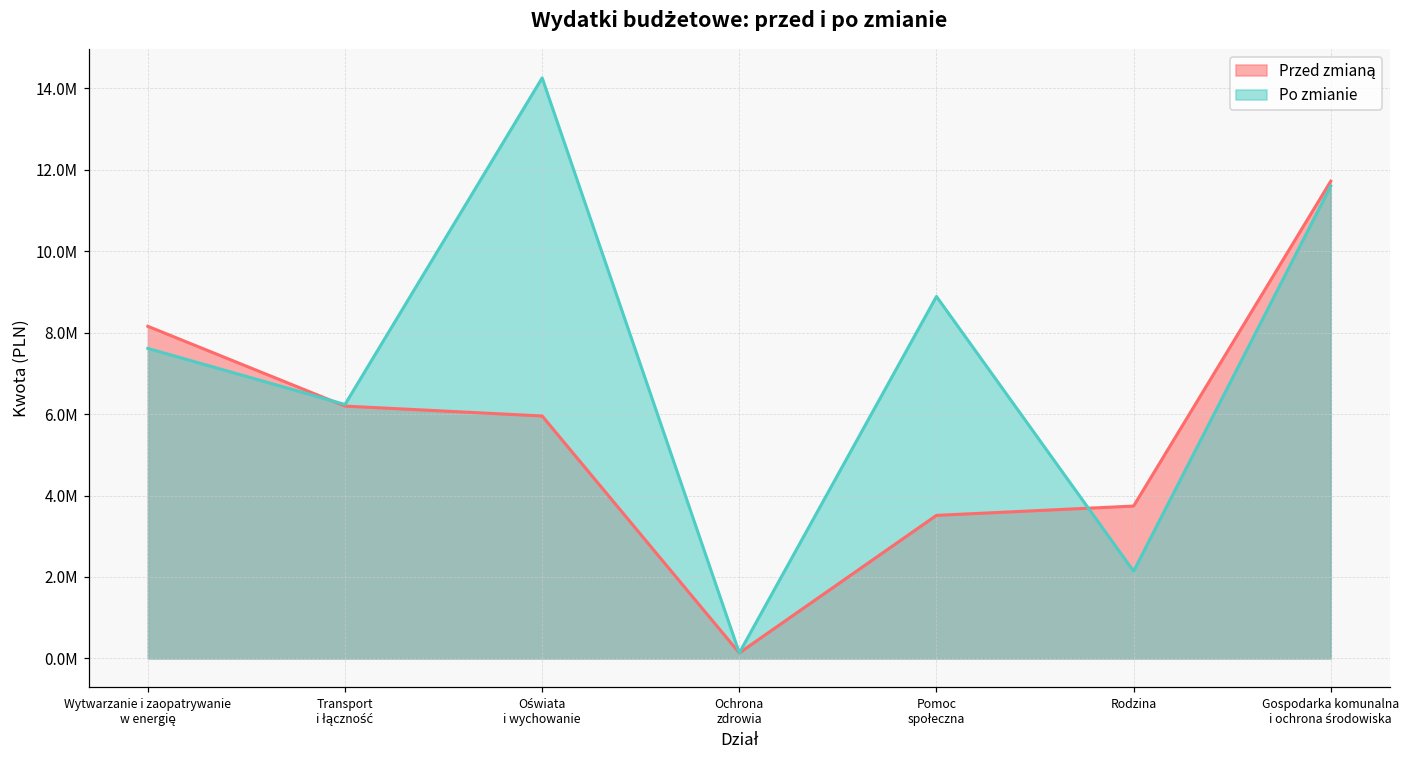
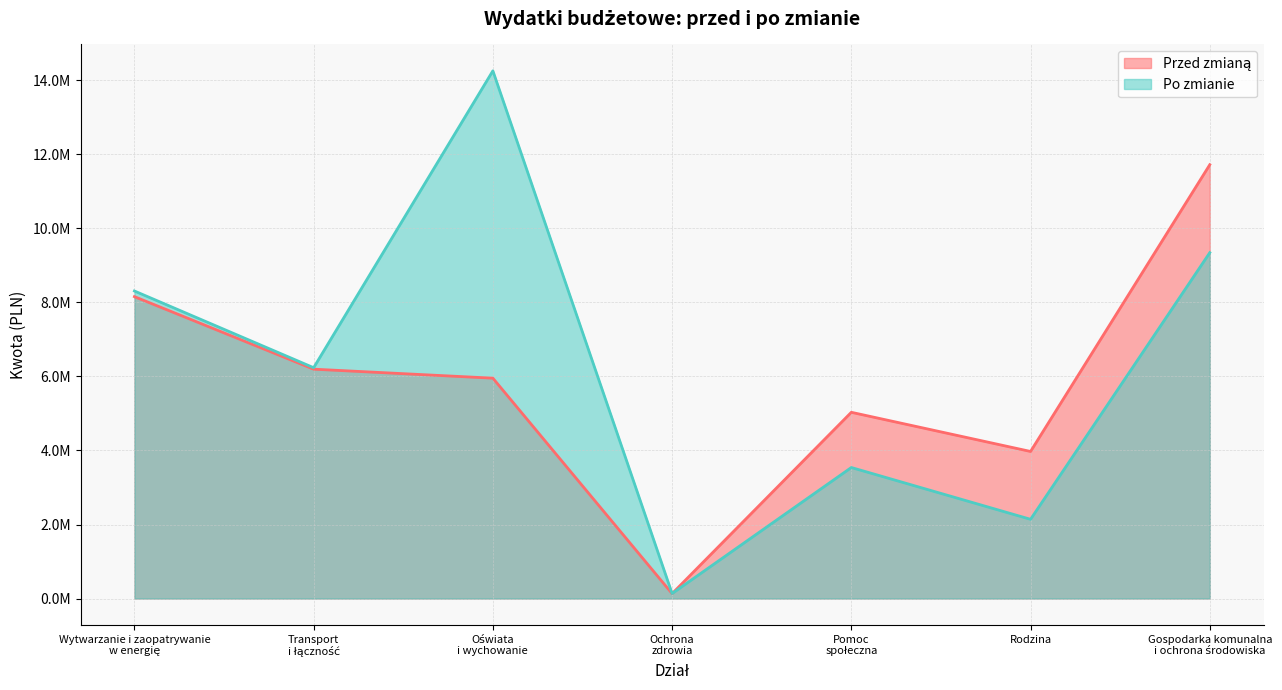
  {
    "Przed zmianą": {
      "Wytwarzanie i zaopatrywanie w energię": 8200000,
      "Oświata i wychowanie": 6000000,
-     "Pomoc społeczna": 3500000,
-     "Rodzina": 3700000,
+     "Pomoc społeczna": 5000000,
+     "Rodzina": 4000000,
      "Gospodarka komunalna i ochrona środowiska": 11700000
    },
    "Po zmianie": {
-     "Wytwarzanie i zaopatrywanie w energię": 7600000,
+     "Wytwarzanie i zaopatrywanie w energię": 8300000,
      "Oświata i wychowanie": 14300000,
-     "Pomoc społeczna": 8900000,
+     "Pomoc społeczna": 3500000,
      "Rodzina": 2100000,
-     "Gospodarka komunalna i ochrona środowiska": 11600000
+     "Gospodarka komunalna i ochrona środowiska": 9300000
    }
  }
